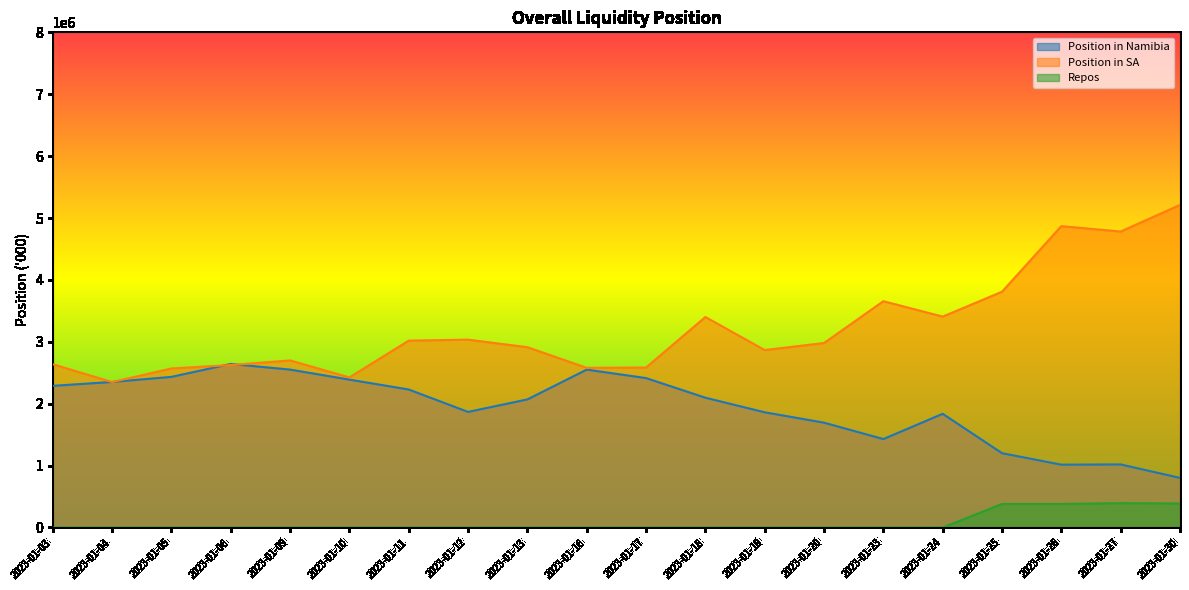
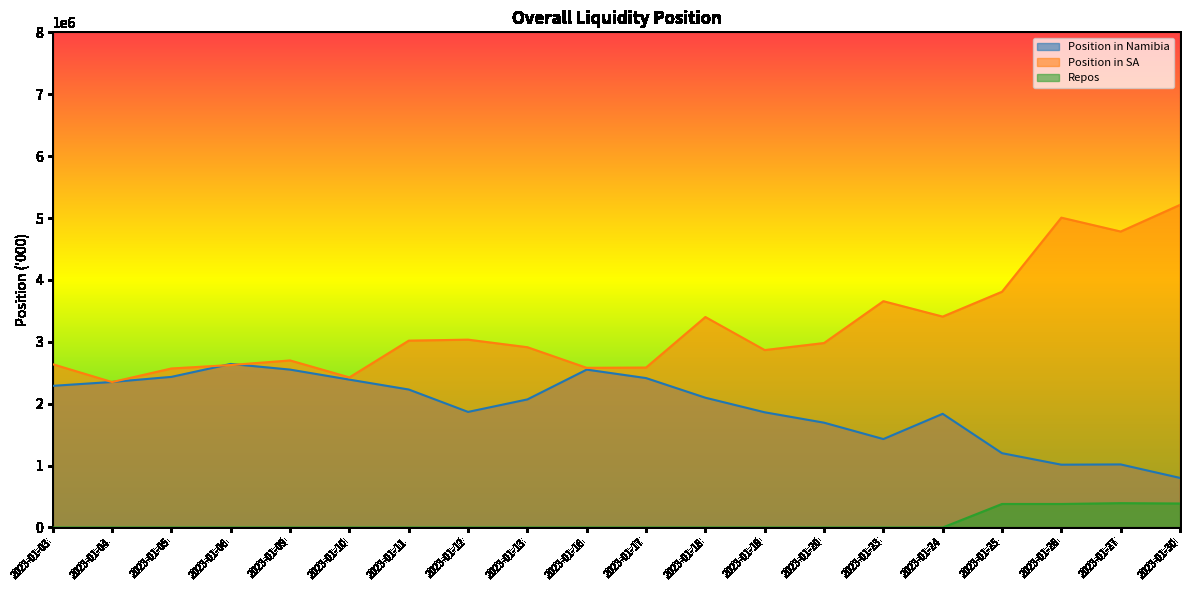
  {
    "Position in Namibia": {
      "2023-01-03": 2300000,
      "2023-01-05": 2400000,
      "2023-01-09": 2600000,
      "2023-01-11": 2200000,
      "2023-01-12": 1900000,
      "2023-01-13": 2100000,
      "2023-01-17": 2400000,
      "2023-01-18": 2100000,
      "2023-01-19": 1900000,
      "2023-01-20": 1700000,
      "2023-01-23": 1400000,
      "2023-01-24": 1800000,
      "2023-01-25": 1200000,
      "2023-01-26": 1000000,
      "2023-01-27": 1000000,
      "2023-01-30": 800000
    },
    "Position in SA": {
      "2023-01-03": 2600000,
      "2023-01-05": 2600000,
      "2023-01-09": 2700000,
      "2023-01-11": 3000000,
      "2023-01-12": 3000000,
      "2023-01-13": 2900000,
      "2023-01-17": 2600000,
      "2023-01-18": 3400000,
      "2023-01-19": 2900000,
      "2023-01-20": 3000000,
      "2023-01-23": 3700000,
      "2023-01-24": 3400000,
      "2023-01-25": 3800000,
-     "2023-01-26": 4900000,
+     "2023-01-26": 5000000,
      "2023-01-27": 4800000,
      "2023-01-30": 5200000
    },
    "Repos": {
      "2023-01-03": 0,
      "2023-01-04": 0,
      "2023-01-05": 0,
      "2023-01-06": 0,
      "2023-01-09": 0,
      "2023-01-10": 0,
      "2023-01-11": 0,
      "2023-01-12": 0,
      "2023-01-13": 0,
      "2023-01-16": 0,
      "2023-01-17": 0,
      "2023-01-18": 0,
      "2023-01-19": 0,
      "2023-01-20": 0,
      "2023-01-23": 0,
      "2023-01-24": 0,
      "2023-01-25": 400000,
      "2023-01-26": 400000,
      "2023-01-27": 400000,
      "2023-01-30": 400000
    }
  }
